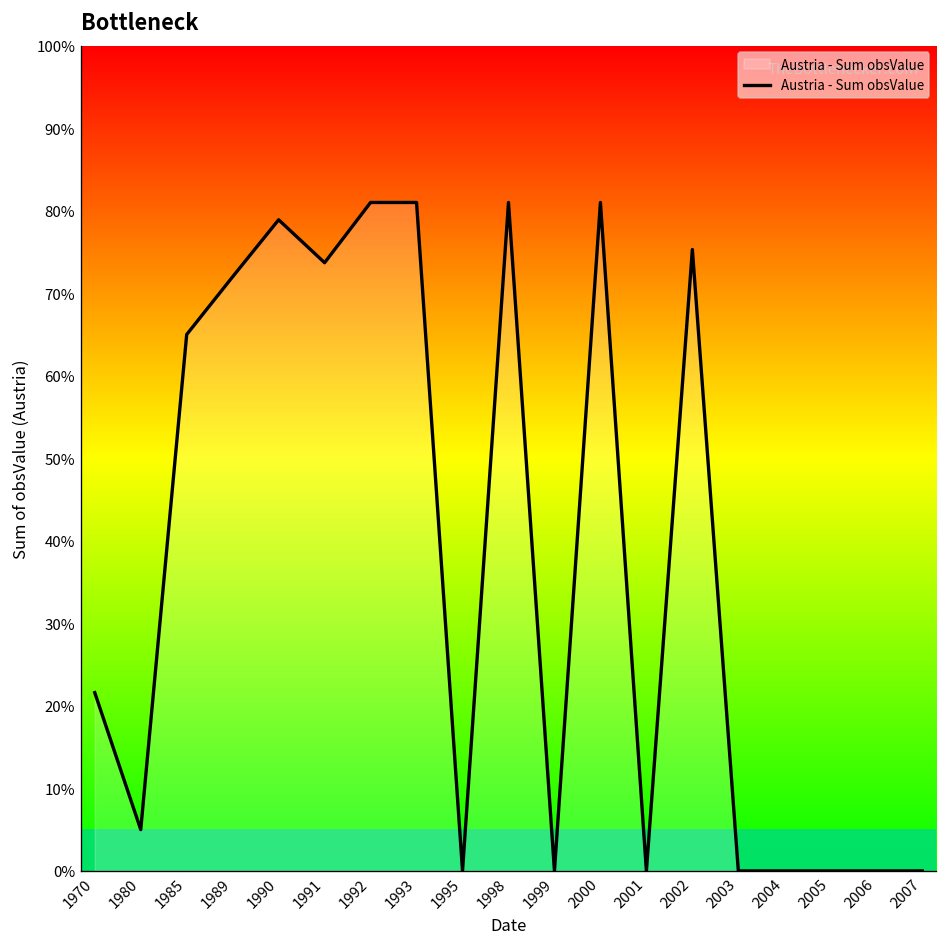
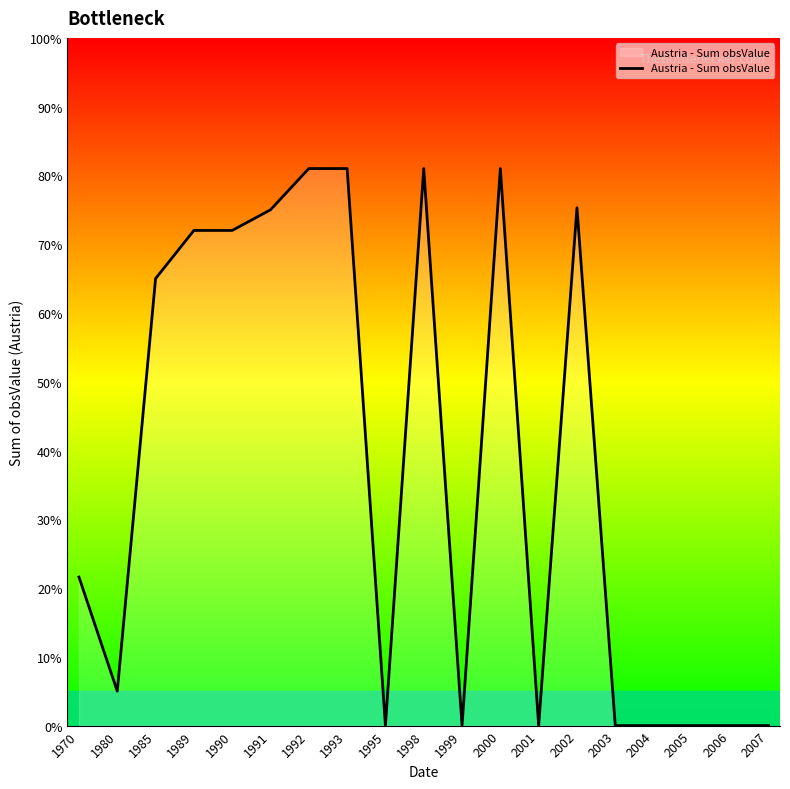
  {
    "1970": "22%",
    "1985": "65%",
    "1989": "72%",
-   "1990": "79%",
-   "1991": "74%",
+   "1990": "72%",
+   "1991": "75%",
    "1992": "81%",
    "1993": "81%",
    "1998": "81%",
    "2000": "81%",
    "2002": "75%"
  }
